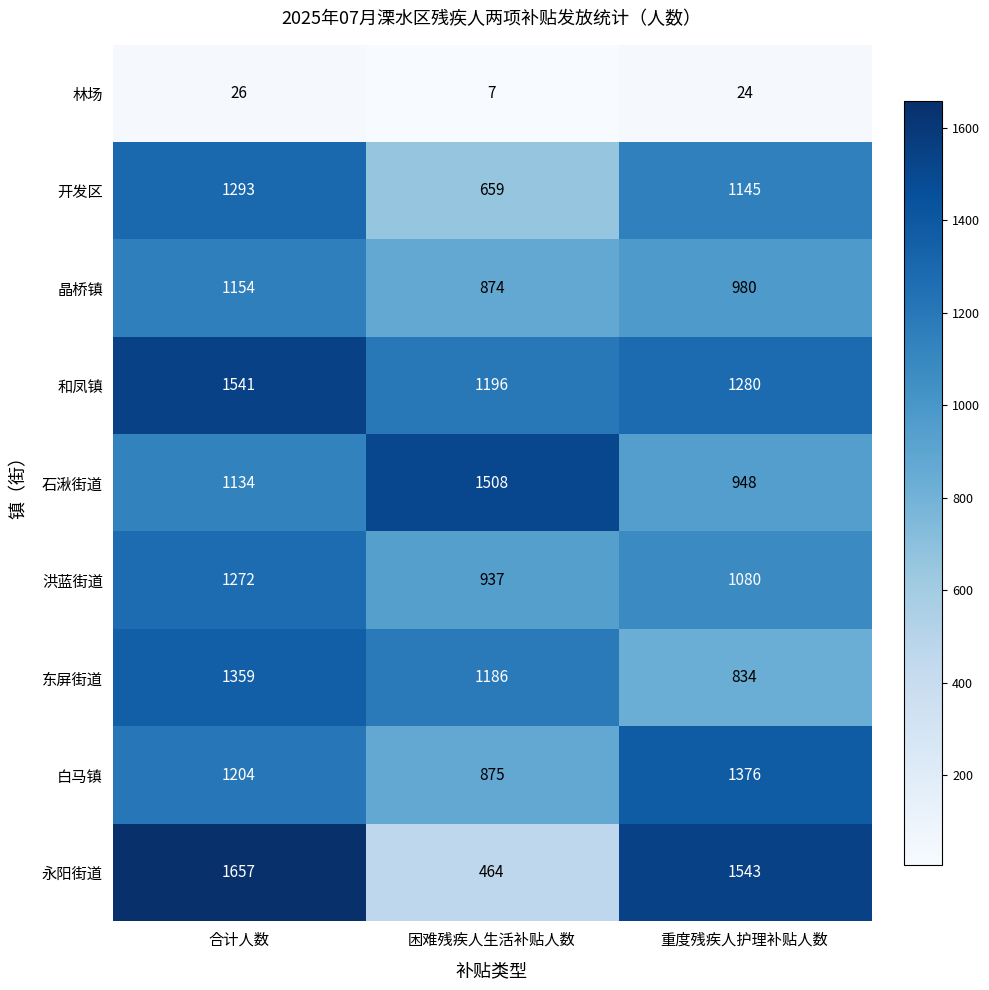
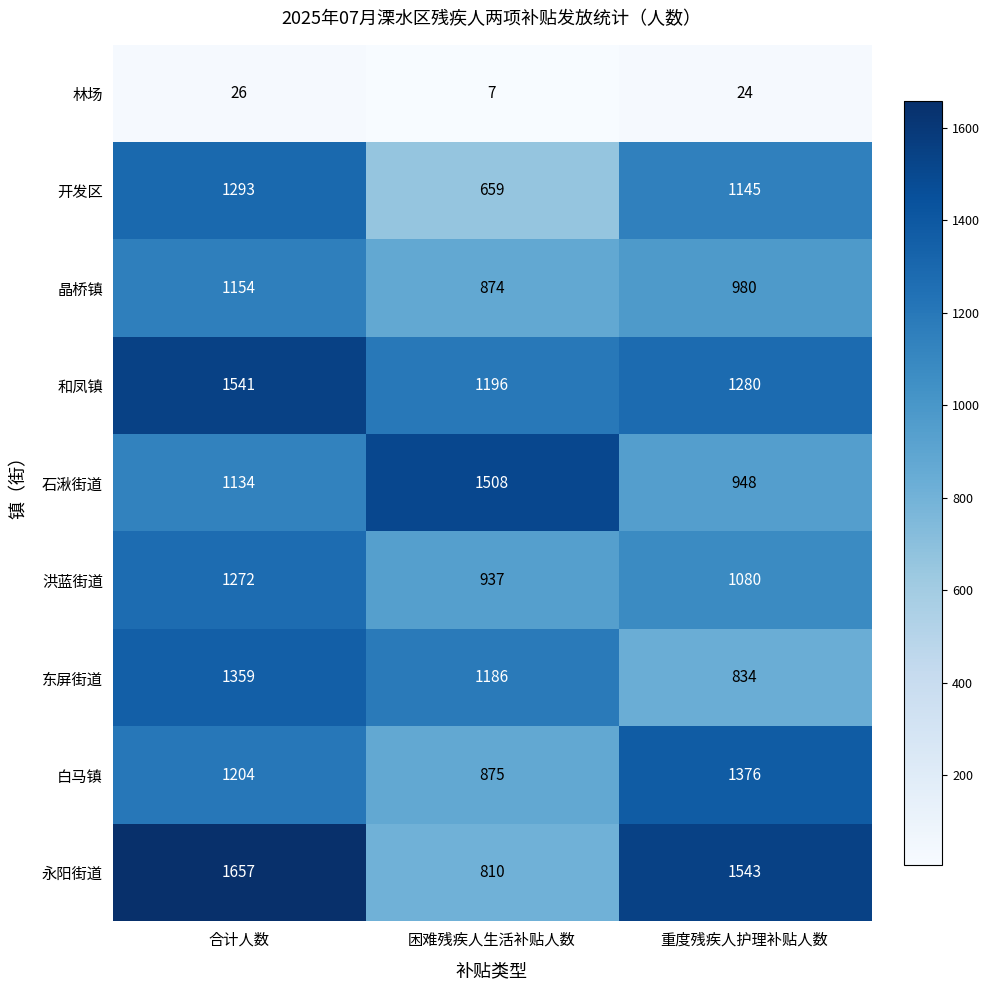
  {
    "林场": {
      "合计人数": 26,
      "困难残疾人生活补贴人数": 7,
      "重度残疾人护理补贴人数": 24
    },
    "开发区": {
      "合计人数": 1293,
      "困难残疾人生活补贴人数": 659,
      "重度残疾人护理补贴人数": 1145
    },
    "晶桥镇": {
      "合计人数": 1154,
      "困难残疾人生活补贴人数": 874,
      "重度残疾人护理补贴人数": 980
    },
    "和凤镇": {
      "合计人数": 1541,
      "困难残疾人生活补贴人数": 1196,
      "重度残疾人护理补贴人数": 1280
    },
    "石湫街道": {
      "合计人数": 1134,
      "困难残疾人生活补贴人数": 1508,
      "重度残疾人护理补贴人数": 948
    },
    "洪蓝街道": {
      "合计人数": 1272,
      "困难残疾人生活补贴人数": 937,
      "重度残疾人护理补贴人数": 1080
    },
    "东屏街道": {
      "合计人数": 1359,
      "困难残疾人生活补贴人数": 1186,
      "重度残疾人护理补贴人数": 834
    },
    "白马镇": {
      "合计人数": 1204,
      "困难残疾人生活补贴人数": 875,
      "重度残疾人护理补贴人数": 1376
    },
    "永阳街道": {
      "合计人数": 1657,
-     "困难残疾人生活补贴人数": 464,
+     "困难残疾人生活补贴人数": 810,
      "重度残疾人护理补贴人数": 1543
    }
  }
